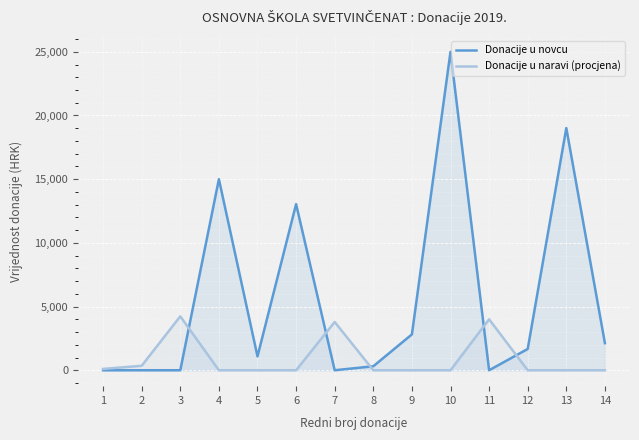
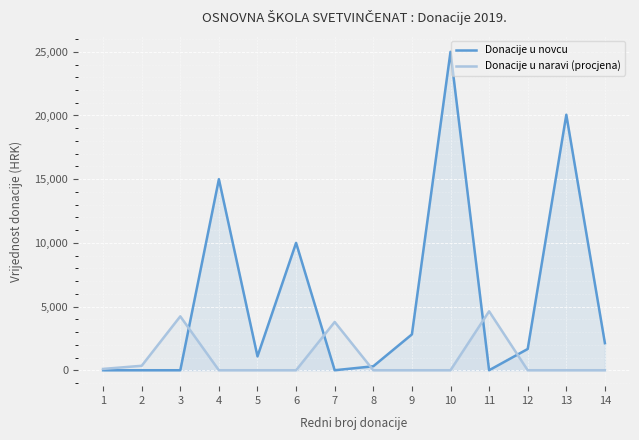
  {
    "Donacije u novcu": {
      "2": "0",
      "3": "0",
      "4": "15,000",
      "5": "1,100",
-     "6": "13,000",
+     "6": "10,000",
      "7": "0",
      "8": "300",
      "9": "2,800",
      "10": "25,000",
      "11": "0",
      "12": "1,700",
-     "13": "19,000",
+     "13": "20,100",
      "14": "2,100"
    },
    "Donacije u naravi (procjena)": {
      "2": "400",
      "3": "4,200",
      "4": "0",
      "5": "0",
      "6": "0",
      "7": "3,800",
      "8": "0",
      "9": "0",
      "10": "0",
-     "11": "4,000",
+     "11": "4,600",
      "12": "0",
      "13": "0",
      "14": "0"
    }
  }
